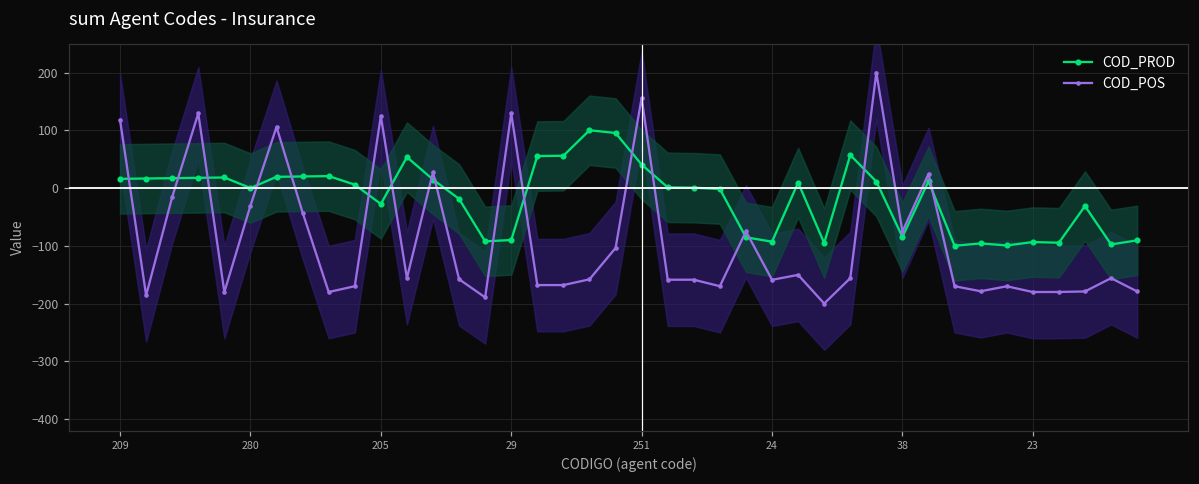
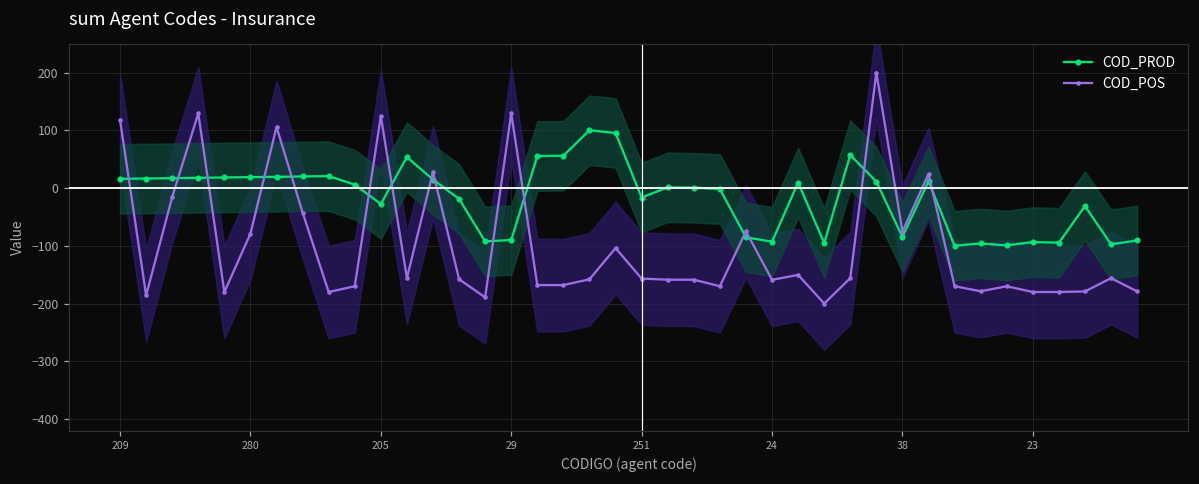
  {
    "COD_PROD": {
      "209": 20,
-     "280": 0,
+     "280": 20,
      "205": -30,
-     "251": 40
+     "251": -20
    },
    "COD_POS": {
      "209": 120,
-     "280": -30,
+     "280": -80,
      "205": 120,
-     "251": 160
+     "251": -160
    }
  }
